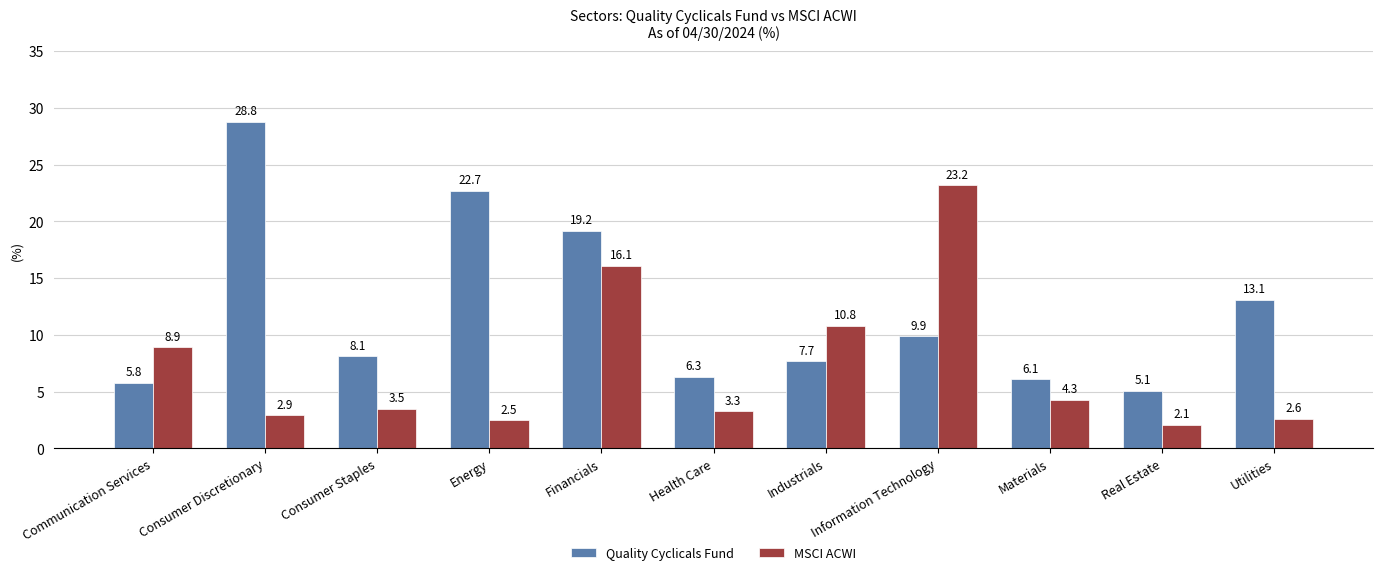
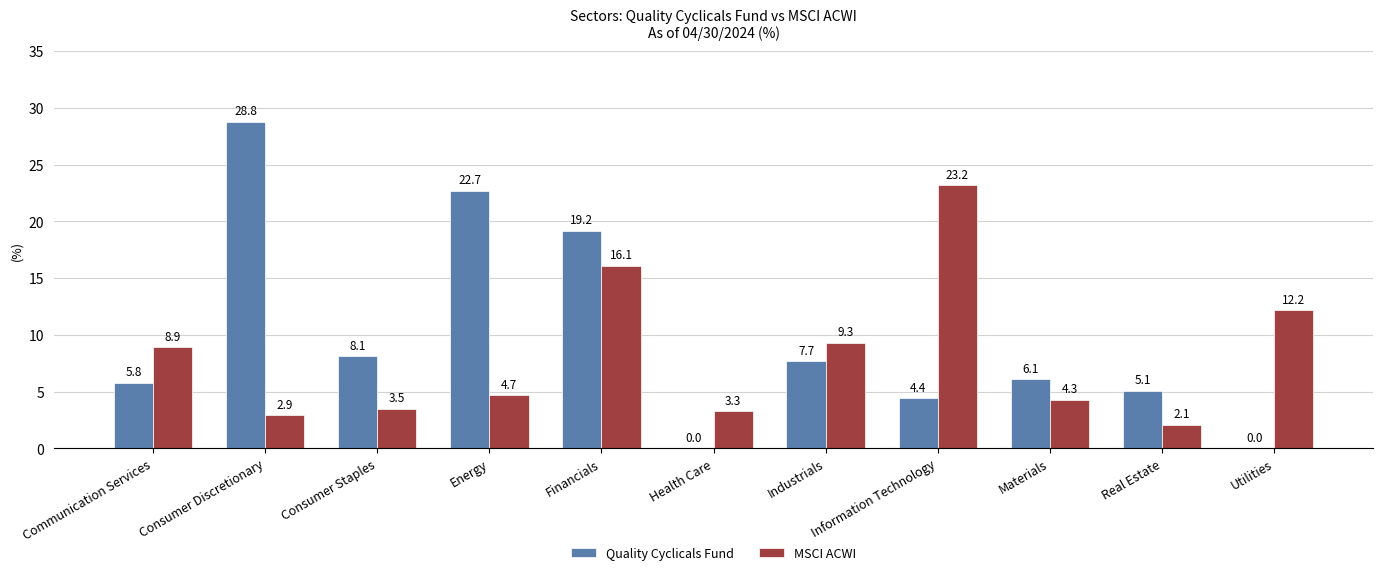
  {
    "Quality Cyclicals Fund": {
      "Communication Services": 5.8,
      "Consumer Discretionary": 28.8,
      "Consumer Staples": 8.1,
      "Energy": 22.7,
      "Financials": 19.2,
-     "Health Care": 6.3,
+     "Health Care": 0.0,
      "Industrials": 7.7,
-     "Information Technology": 9.9,
+     "Information Technology": 4.4,
      "Materials": 6.1,
      "Real Estate": 5.1,
-     "Utilities": 13.1
+     "Utilities": 0.0
    },
    "MSCI ACWI": {
      "Communication Services": 8.9,
      "Consumer Discretionary": 2.9,
      "Consumer Staples": 3.5,
-     "Energy": 2.5,
+     "Energy": 4.7,
      "Financials": 16.1,
      "Health Care": 3.3,
-     "Industrials": 10.8,
+     "Industrials": 9.3,
      "Information Technology": 23.2,
      "Materials": 4.3,
      "Real Estate": 2.1,
-     "Utilities": 2.6
+     "Utilities": 12.2
    }
  }
